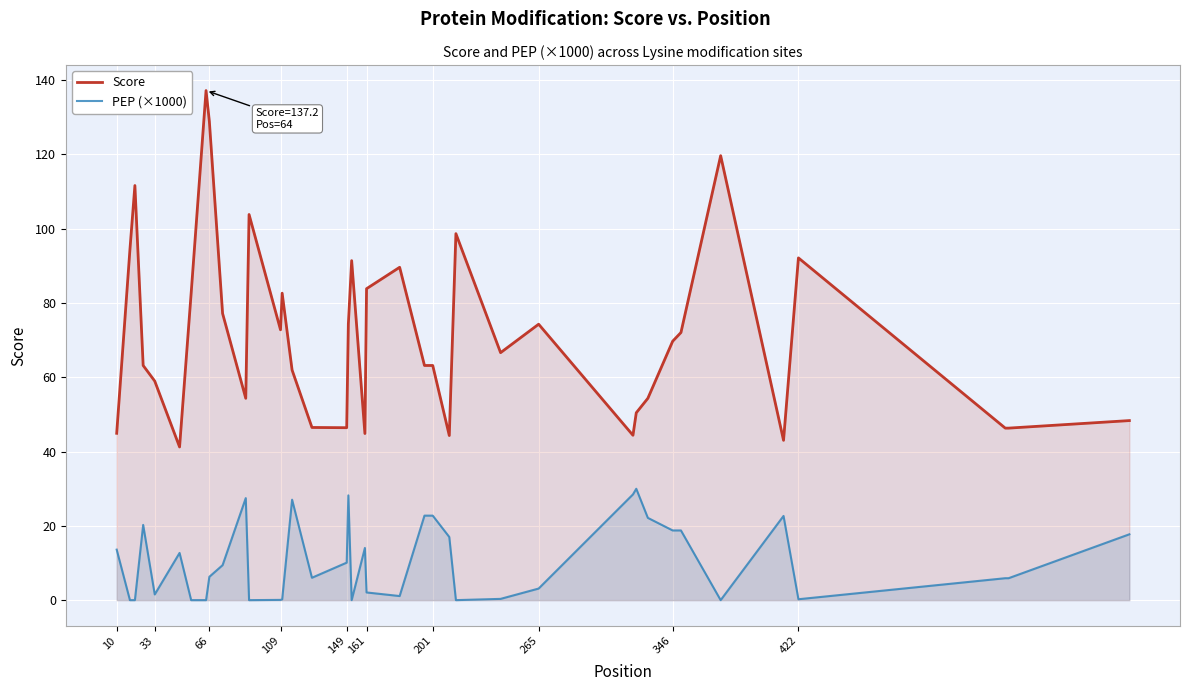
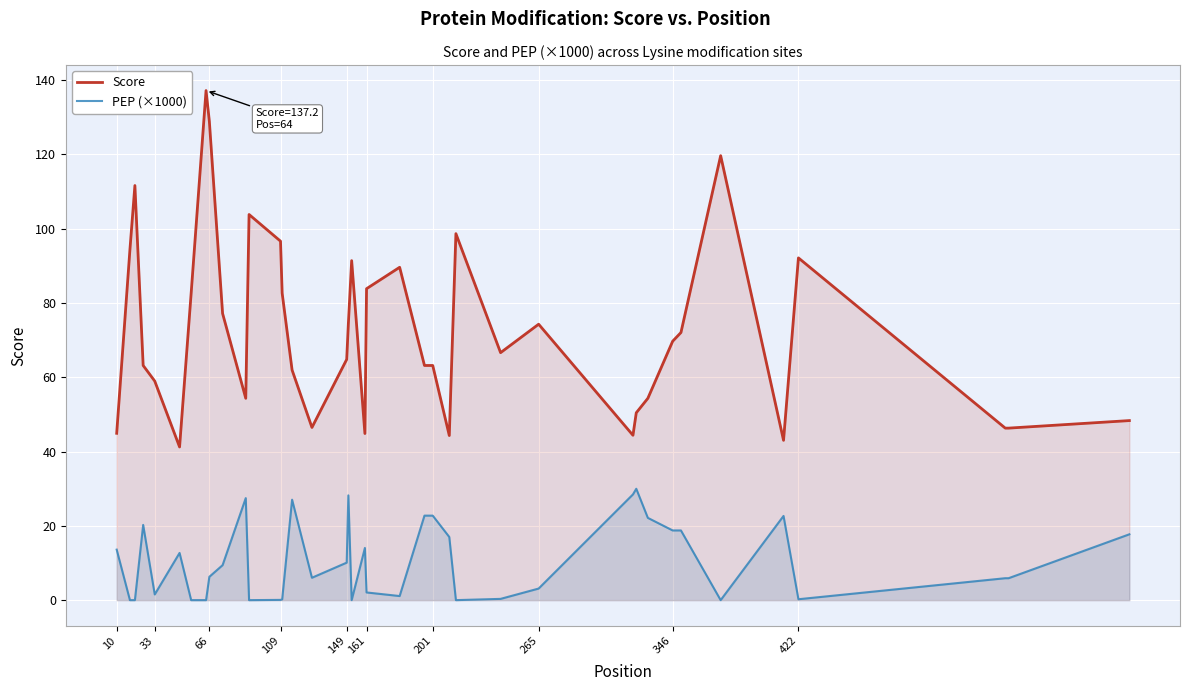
  {
    "Score": {
      "10": 45,
      "33": 59,
-     "109": 73,
-     "149": 46,
+     "109": 97,
+     "149": 65,
      "161": 84,
      "201": 63,
      "265": 74,
      "346": 70,
      "422": 92
    },
    "PEP (×1000)": {
      "10": 14,
      "33": 2,
      "66": 6,
      "109": 0,
      "149": 10,
      "161": 2,
      "201": 23,
      "265": 3,
      "346": 19,
      "422": 0
    }
  }
